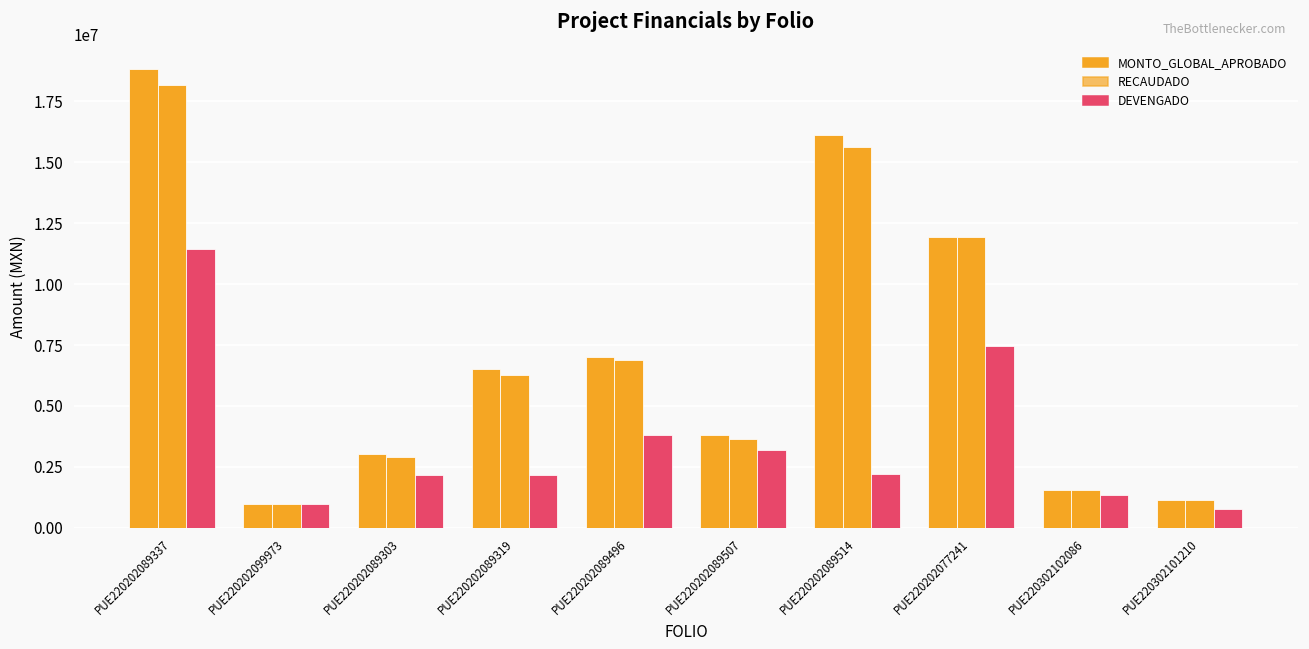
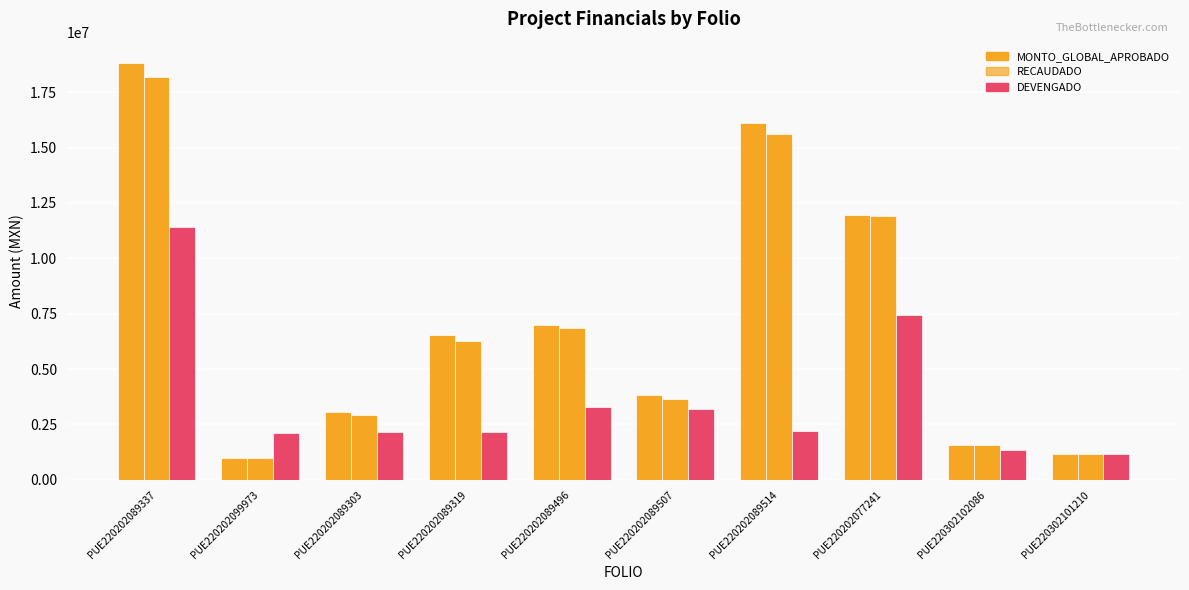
  {
    "DEVENGADO": {
      "PUE220202089337": 11400000,
-     "PUE220202099973": 1000000,
+     "PUE220202099973": 2100000,
      "PUE220202089303": 2200000,
      "PUE220202089319": 2200000,
-     "PUE220202089496": 3800000,
+     "PUE220202089496": 3300000,
      "PUE220202089507": 3200000,
      "PUE220202089514": 2200000,
      "PUE220202077241": 7400000,
      "PUE220302102086": 1300000,
-     "PUE220302101210": 800000
+     "PUE220302101210": 1200000
    }
  }
